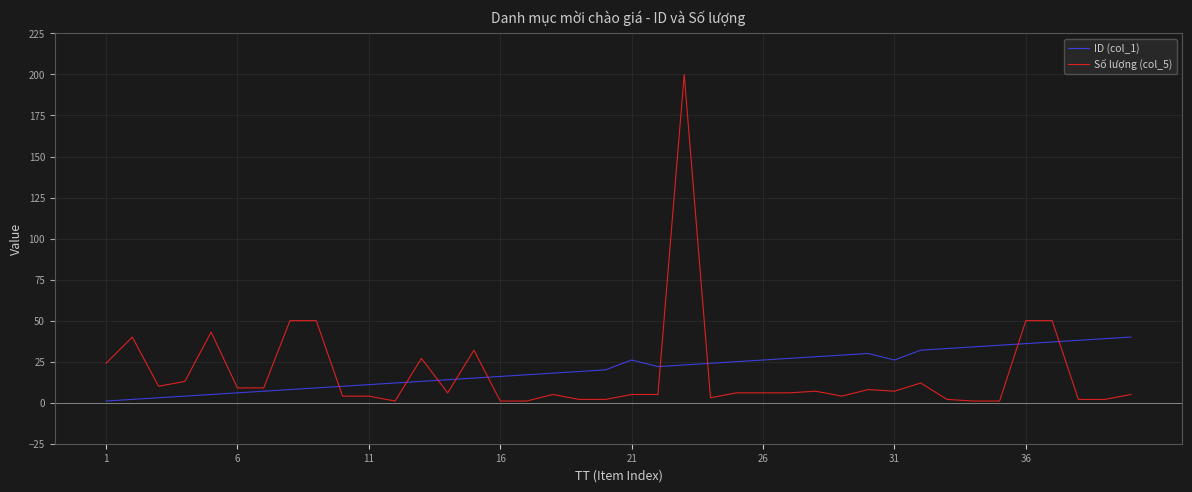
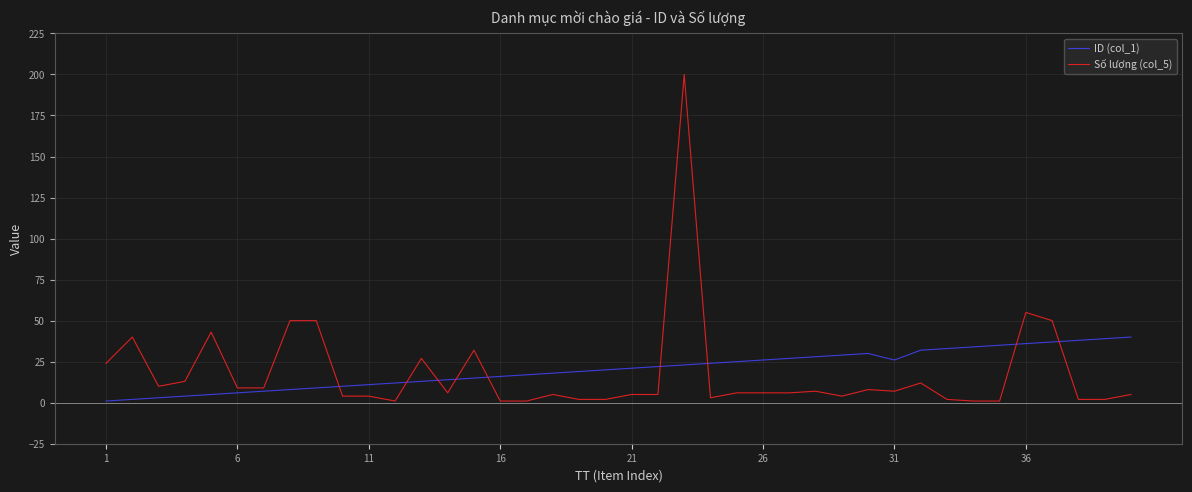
  {
    "ID (col_1)": {
      "1": 1,
      "6": 6,
      "11": 11,
      "16": 16,
-     "21": 26,
+     "21": 21,
      "26": 26,
      "31": 26,
      "36": 36
    },
    "Số lượng (col_5)": {
      "1": 24,
      "6": 9,
      "11": 4,
      "16": 1,
      "21": 5,
      "26": 6,
      "31": 7,
-     "36": 50
+     "36": 55
    }
  }
